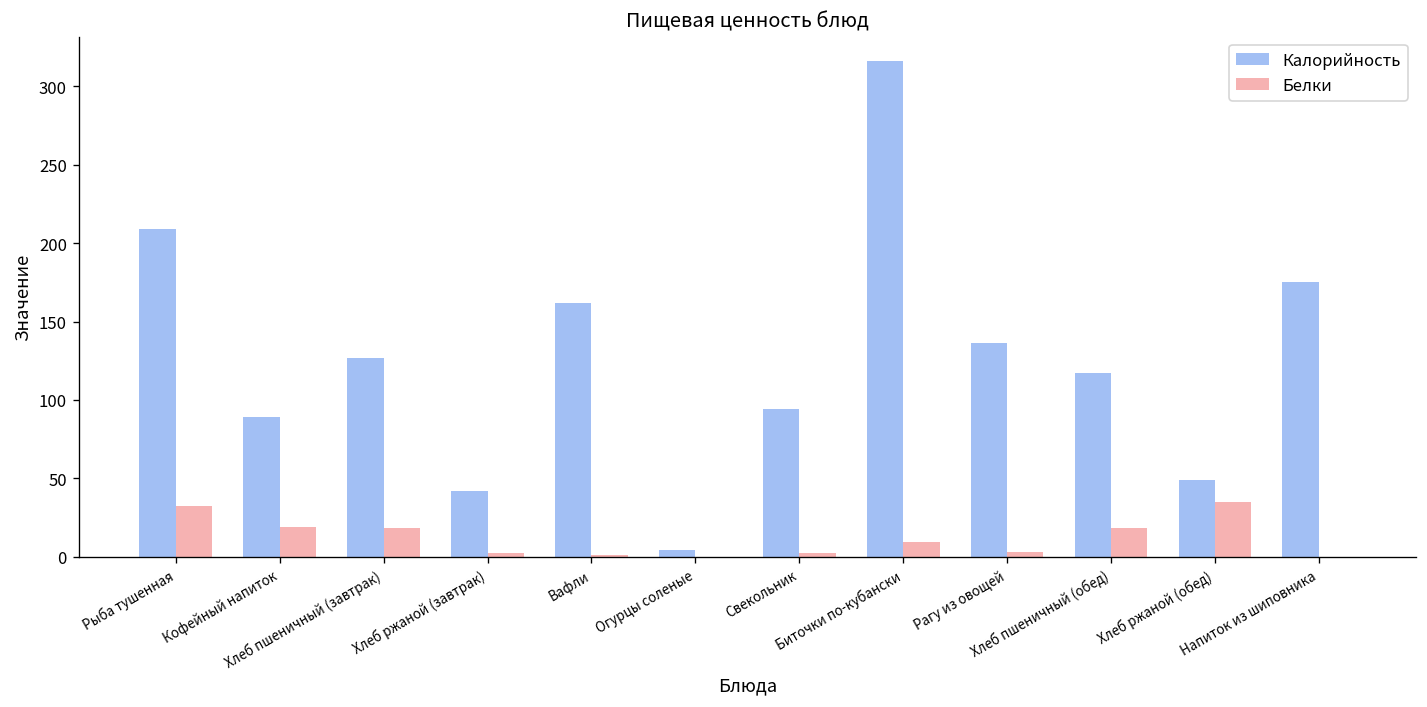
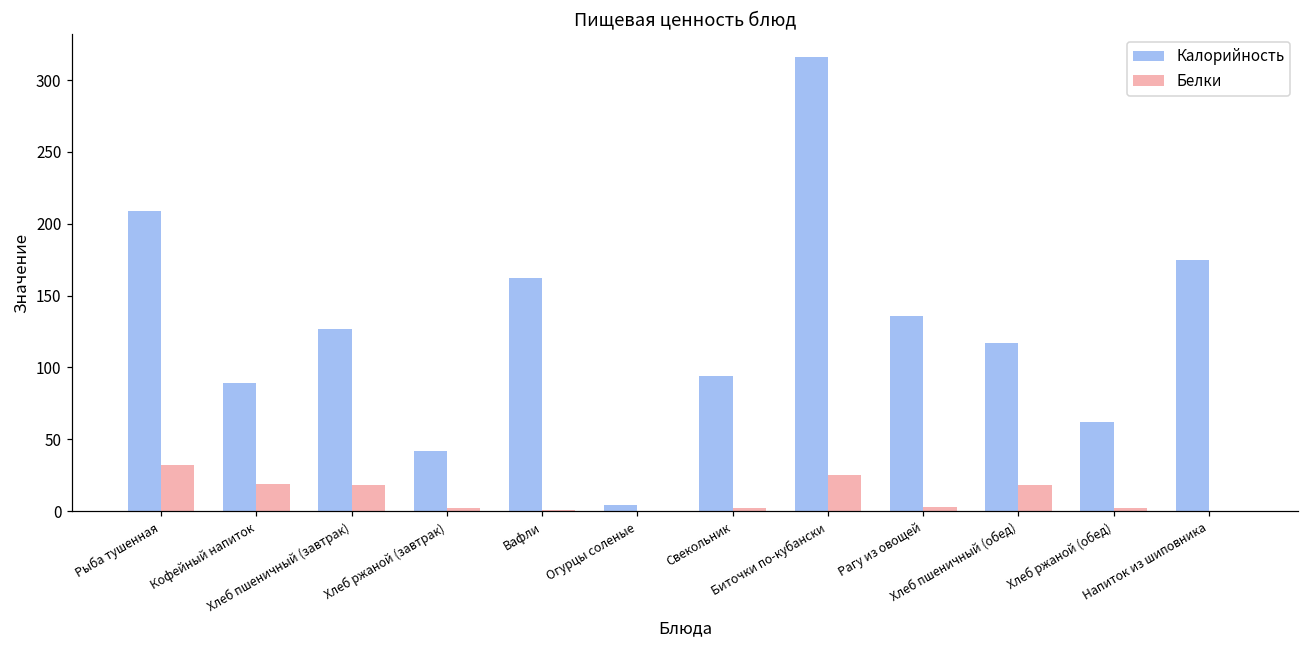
  {
    "Калорийность": {
      "Рыба тушенная": 209,
      "Кофейный напиток": 89,
      "Хлеб пшеничный (завтрак)": 127,
      "Хлеб ржаной (завтрак)": 42,
      "Вафли": 162,
      "Огурцы соленые": 4,
      "Свекольник": 94,
      "Биточки по-кубански": 316,
      "Рагу из овощей": 136,
      "Хлеб пшеничный (обед)": 117,
-     "Хлеб ржаной (обед)": 49,
+     "Хлеб ржаной (обед)": 62,
      "Напиток из шиповника": 175
    },
    "Белки": {
      "Рыба тушенная": 32,
      "Кофейный напиток": 19,
      "Хлеб пшеничный (завтрак)": 18,
      "Хлеб ржаной (завтрак)": 2,
      "Огурцы соленые": 0,
      "Свекольник": 2,
-     "Биточки по-кубански": 9,
+     "Биточки по-кубански": 25,
      "Рагу из овощей": 3,
      "Хлеб пшеничный (обед)": 18,
-     "Хлеб ржаной (обед)": 35,
+     "Хлеб ржаной (обед)": 2,
      "Напиток из шиповника": 0
    }
  }
